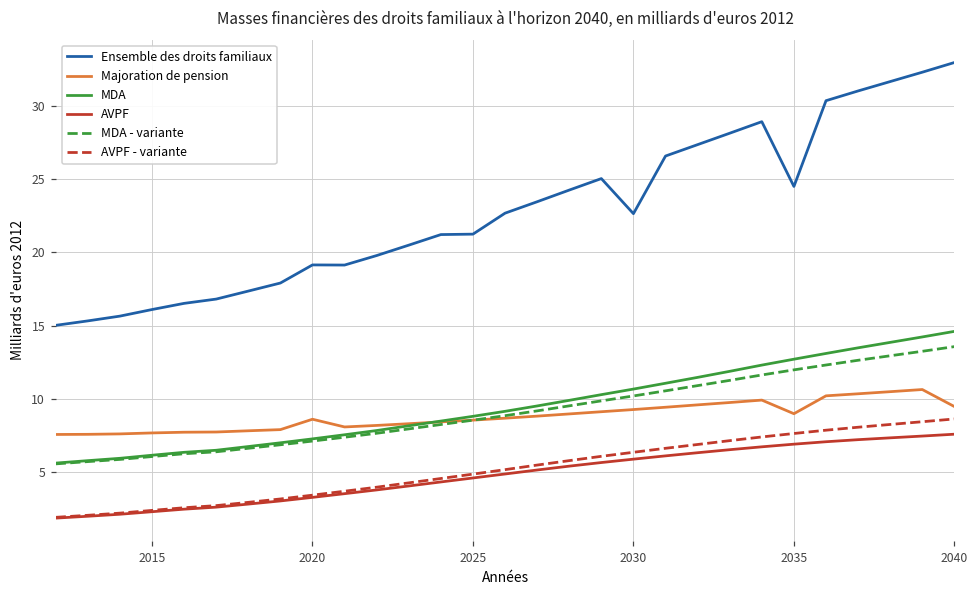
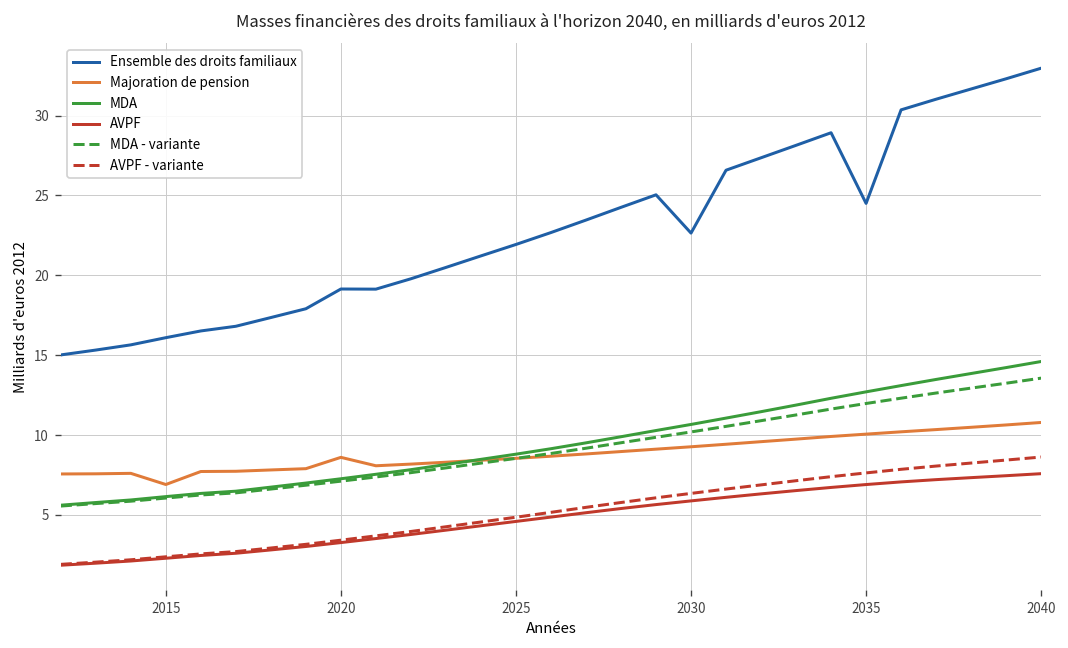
  {
    "Ensemble des droits familiaux": {
      "2015": 16.1,
      "2020": 19.1,
-     "2025": 21.2,
+     "2025": 21.9,
      "2030": 22.6,
      "2035": 24.5,
      "2040": 33.0
    },
    "Majoration de pension": {
-     "2015": 7.7,
+     "2015": 6.9,
      "2020": 8.6,
      "2030": 9.3,
-     "2035": 9.0,
-     "2040": 9.5
+     "2035": 10.1,
+     "2040": 10.8
    }
  }
